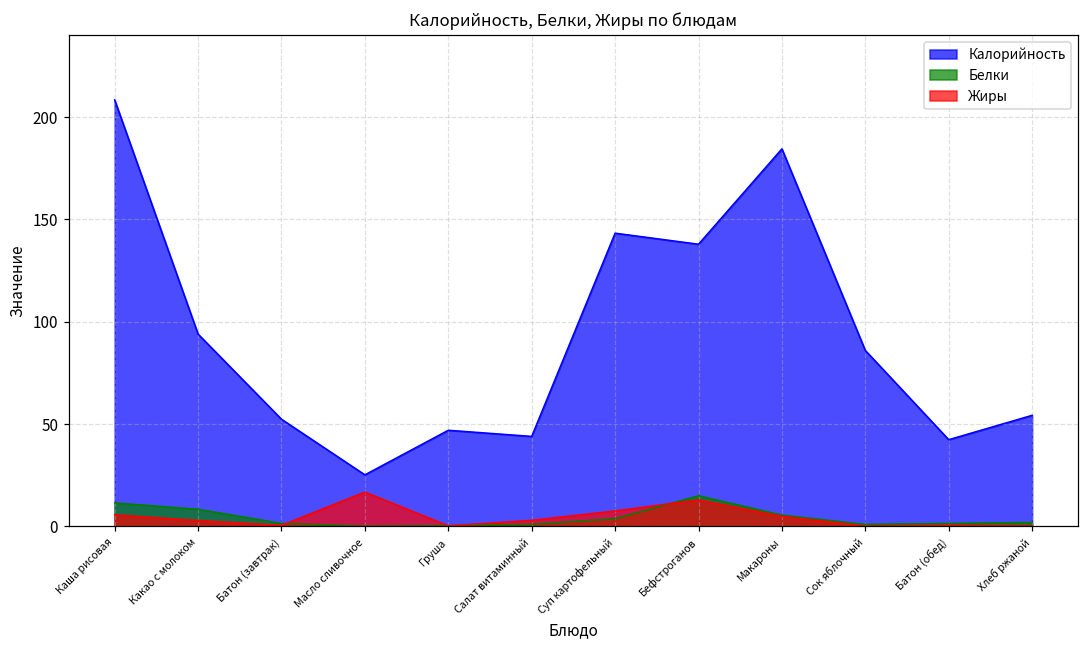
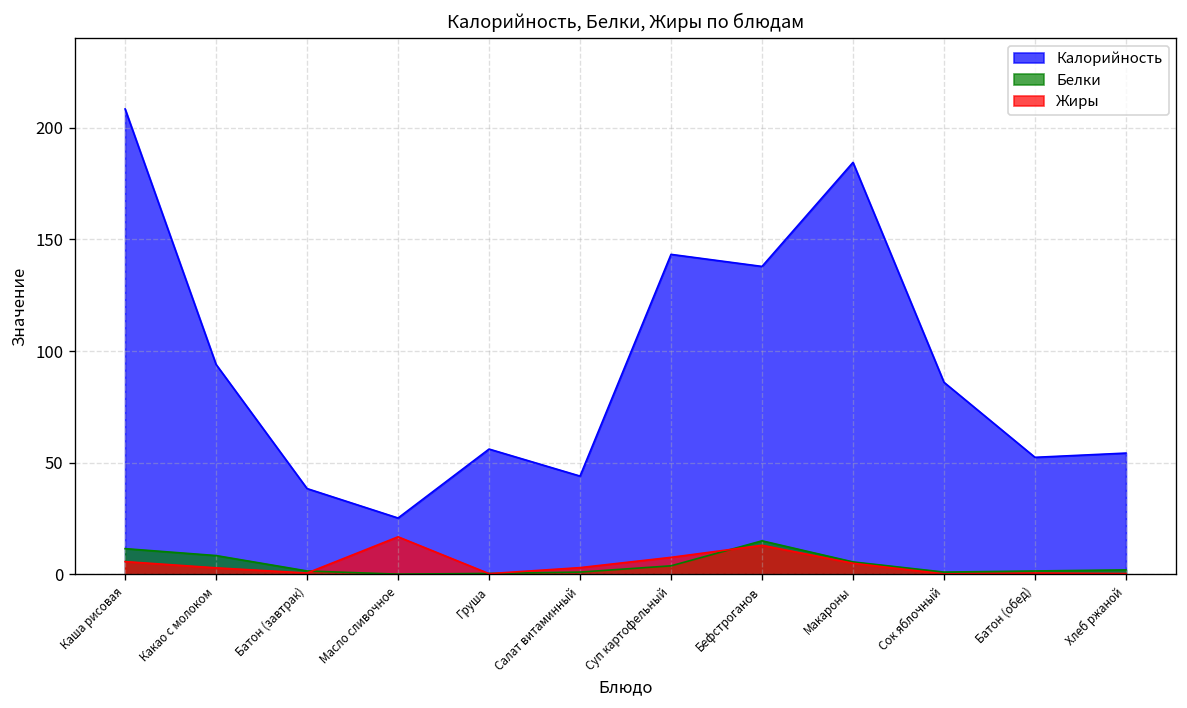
  {
    "Калорийность": {
      "Каша рисовая": 208,
      "Какао с молоком": 94,
-     "Батон (завтрак)": 52,
+     "Батон (завтрак)": 38,
      "Масло сливочное": 25,
-     "Груша": 47,
+     "Груша": 56,
      "Салат витаминный": 44,
      "Суп картофельный": 143,
      "Бефстроганов": 138,
      "Макароны": 185,
      "Сок яблочный": 86,
-     "Батон (обед)": 42,
+     "Батон (обед)": 52,
      "Хлеб ржаной": 54
    },
    "Белки": {
      "Каша рисовая": 12,
      "Какао с молоком": 8,
      "Масло сливочное": 0,
      "Салат витаминный": 1,
      "Суп картофельный": 4,
      "Бефстроганов": 15,
      "Хлеб ржаной": 2
    },
    "Жиры": {
      "Каша рисовая": 6,
      "Какао с молоком": 3,
      "Масло сливочное": 17,
      "Салат витаминный": 3,
      "Суп картофельный": 8,
      "Бефстроганов": 13,
      "Хлеб ржаной": 0
    }
  }
